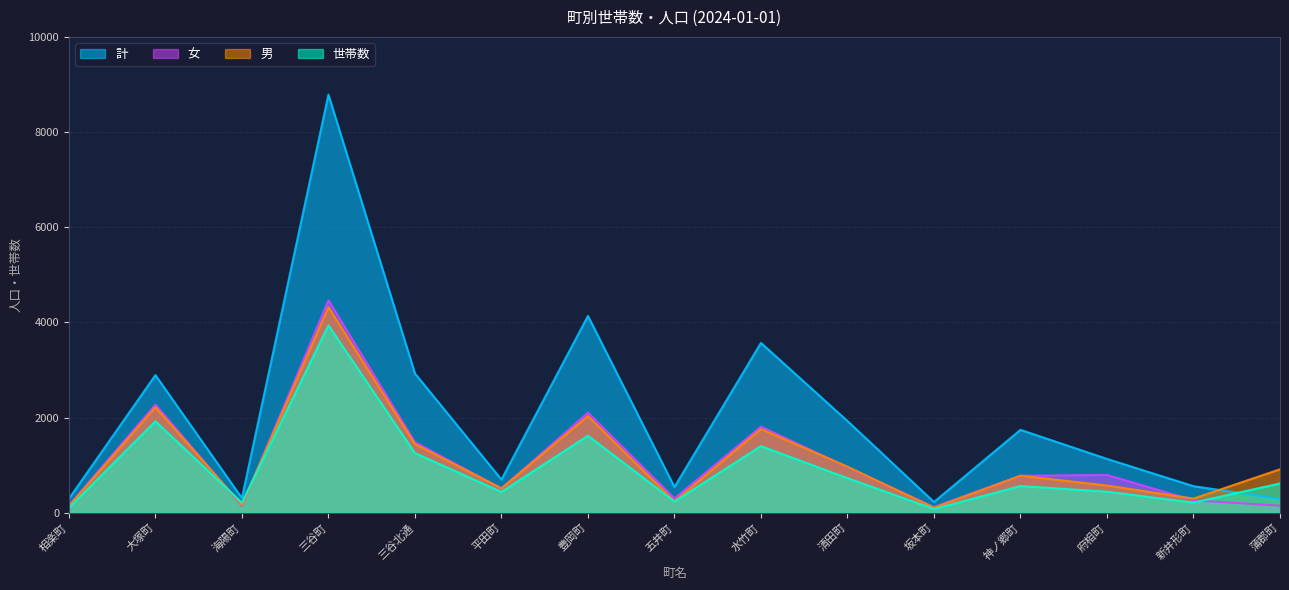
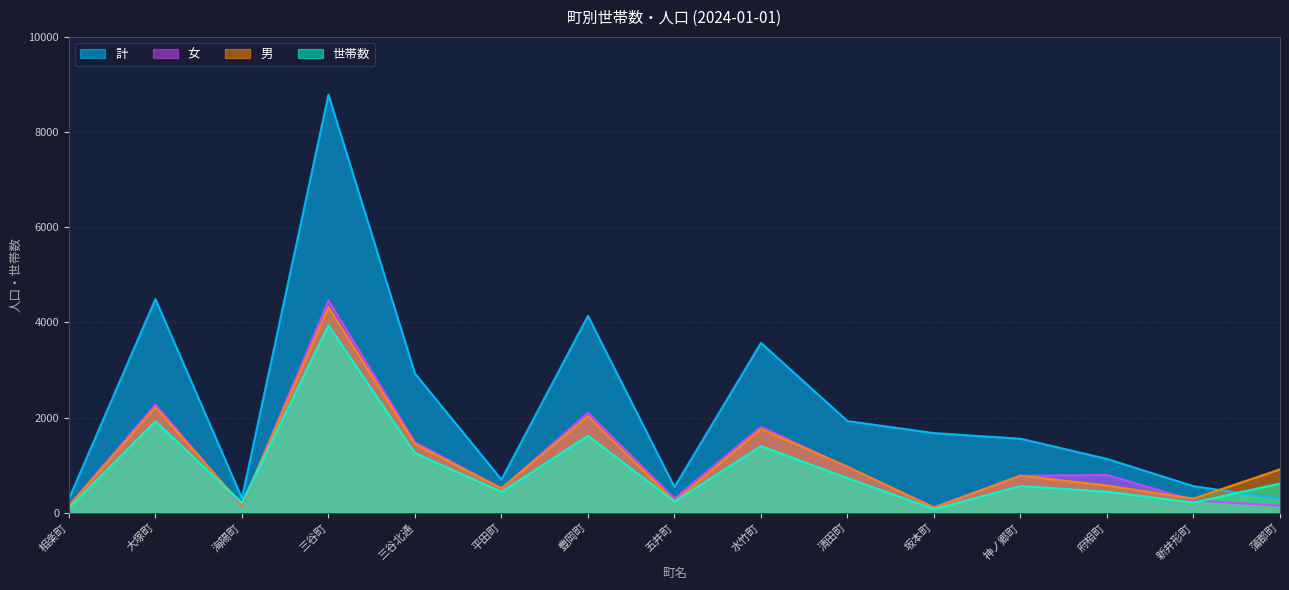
  {
    "計": {
      "相楽町": 300,
-     "大塚町": 2900,
+     "大塚町": 4500,
      "海陽町": 300,
      "三谷町": 8800,
      "三谷北通": 2900,
      "平田町": 700,
      "豊岡町": 4100,
      "五井町": 500,
      "水竹町": 3600,
      "清田町": 1900,
-     "坂本町": 200,
-     "神ノ郷町": 1700,
+     "坂本町": 1700,
+     "神ノ郷町": 1600,
      "府相町": 1100,
      "新井形町": 600,
      "蒲郡町": 300
    },
    "女": {
      "大塚町": 2300,
      "三谷町": 4500,
      "豊岡町": 2100,
      "五井町": 300,
      "府相町": 800,
      "蒲郡町": 100
    },
    "男": {
      "大塚町": 2200,
      "三谷町": 4300,
      "豊岡町": 2000,
      "府相町": 600,
      "蒲郡町": 900
    },
    "世帯数": {
      "大塚町": 1900,
      "三谷町": 3900,
      "三谷北通": 1300,
      "平田町": 400,
      "豊岡町": 1600,
      "水竹町": 1400,
      "清田町": 700,
      "神ノ郷町": 600,
      "府相町": 400,
      "蒲郡町": 600
    }
  }
